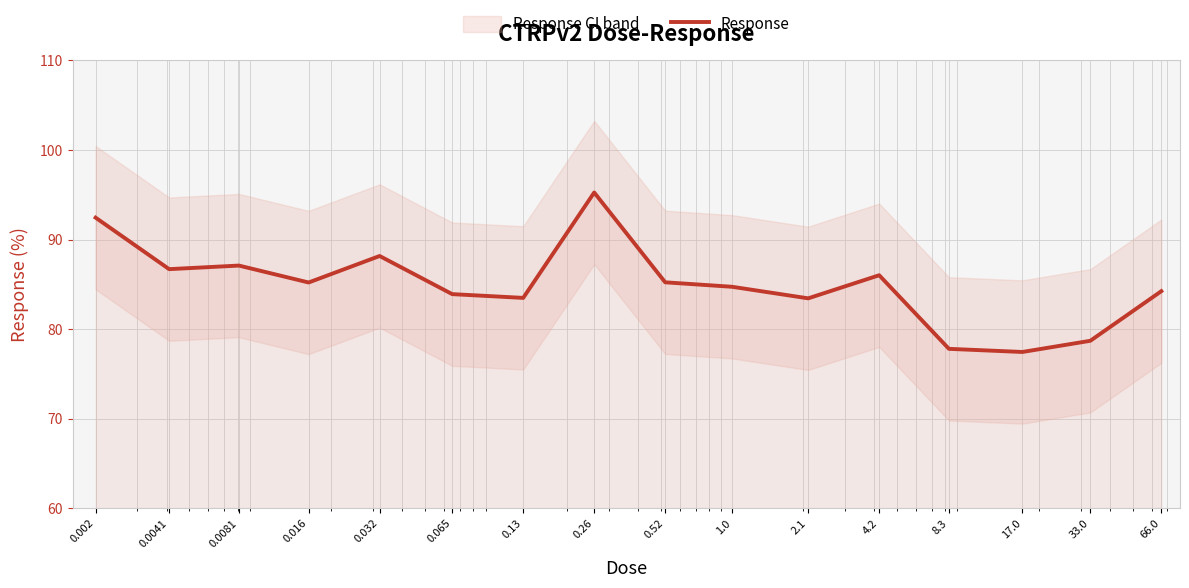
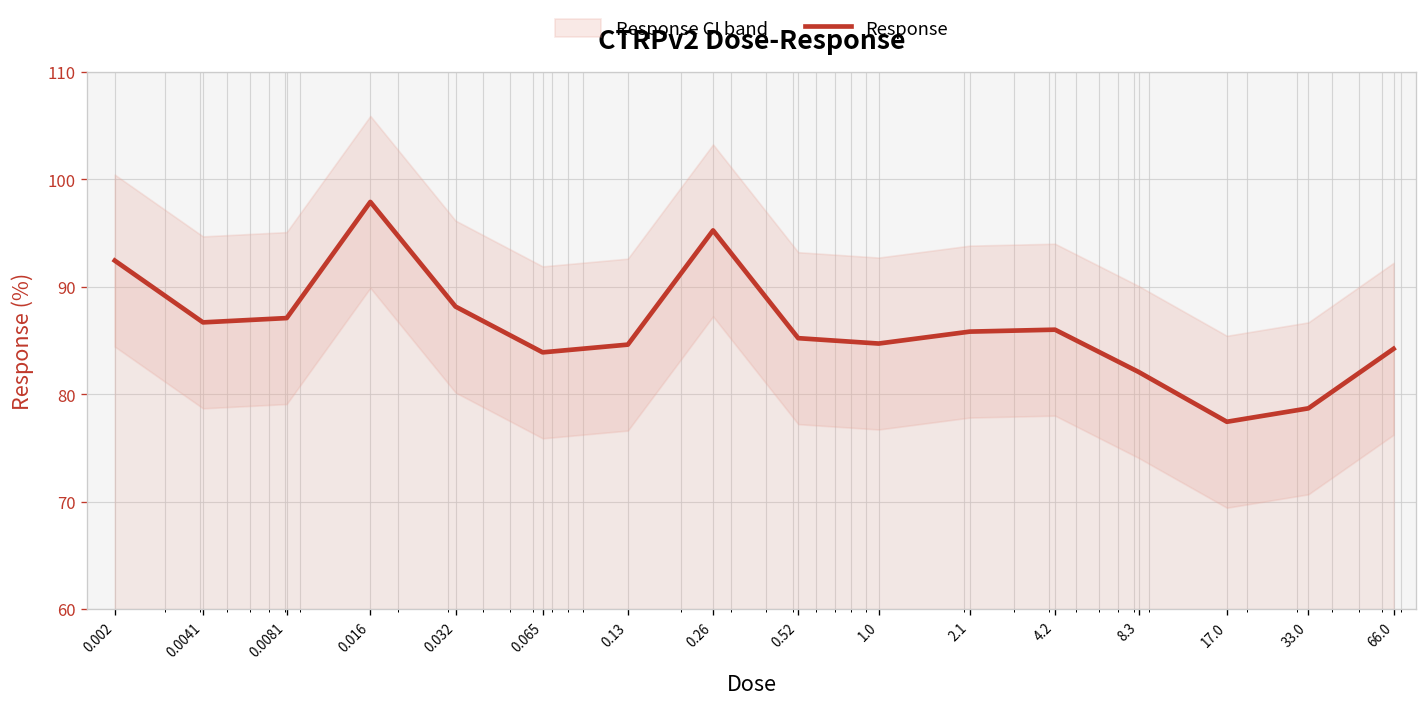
  {
    "Response": {
      "0.002": 92,
      "0.0041": 87,
      "0.0081": 87,
-     "0.016": 85,
+     "0.016": 98,
      "0.032": 88,
      "0.065": 84,
-     "0.13": 83,
+     "0.13": 85,
      "0.26": 95,
      "0.52": 85,
      "1.0": 85,
-     "2.1": 83,
+     "2.1": 86,
      "4.2": 86,
-     "8.3": 78,
+     "8.3": 82,
      "17.0": 77,
      "33.0": 79,
      "66.0": 84
    }
  }
